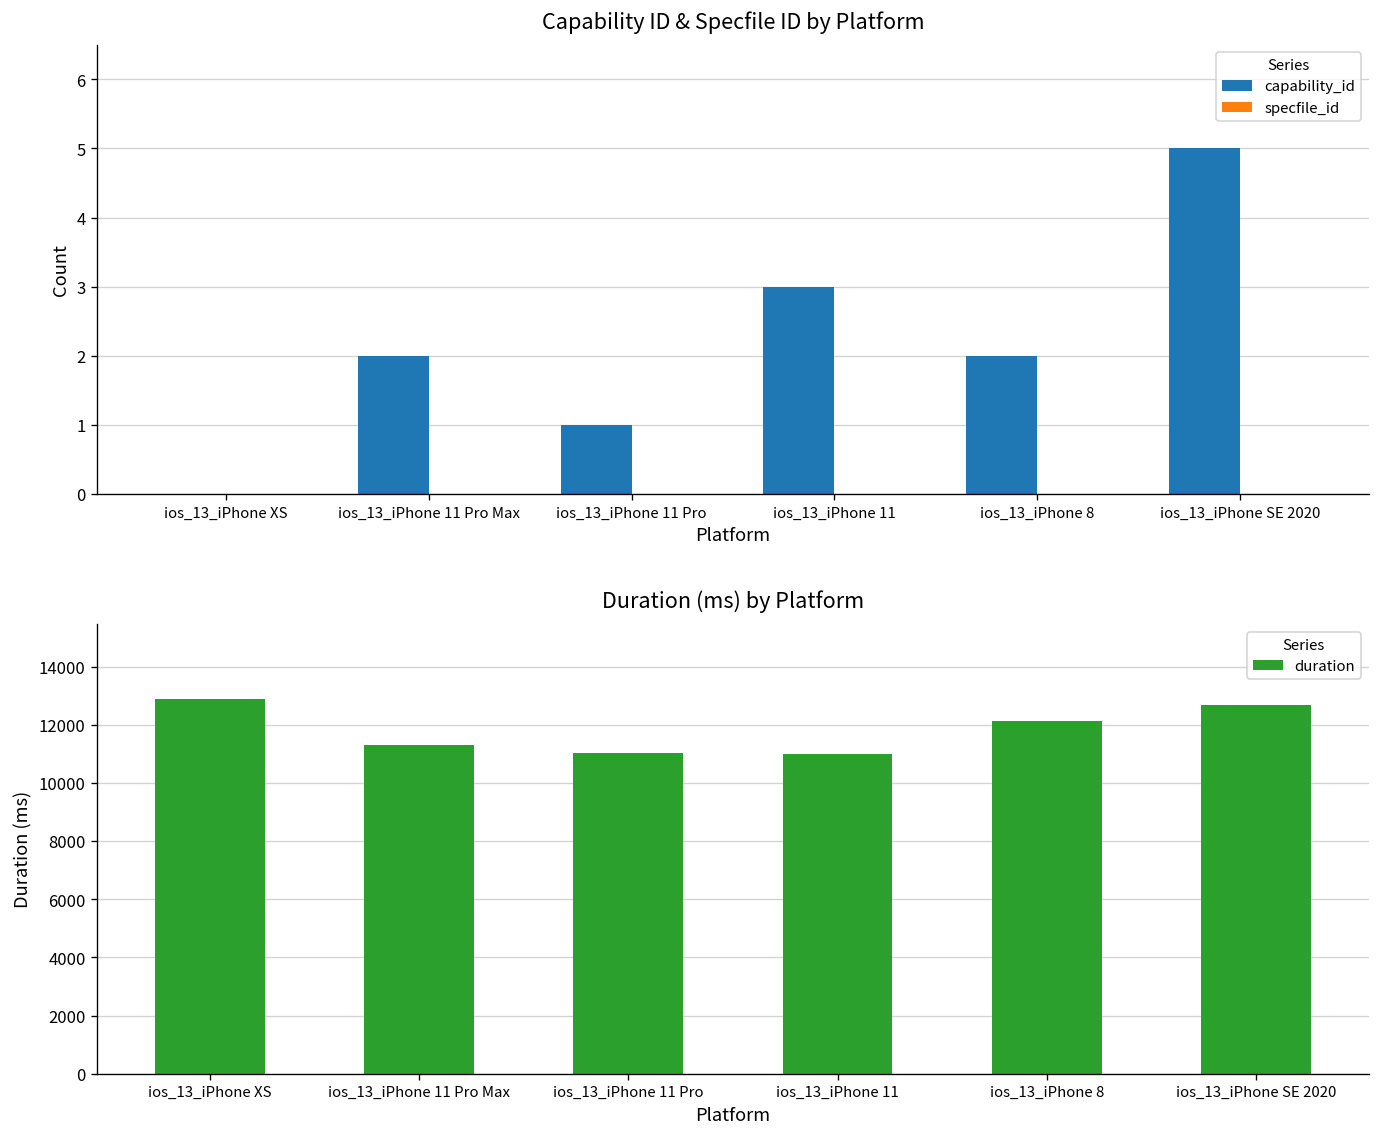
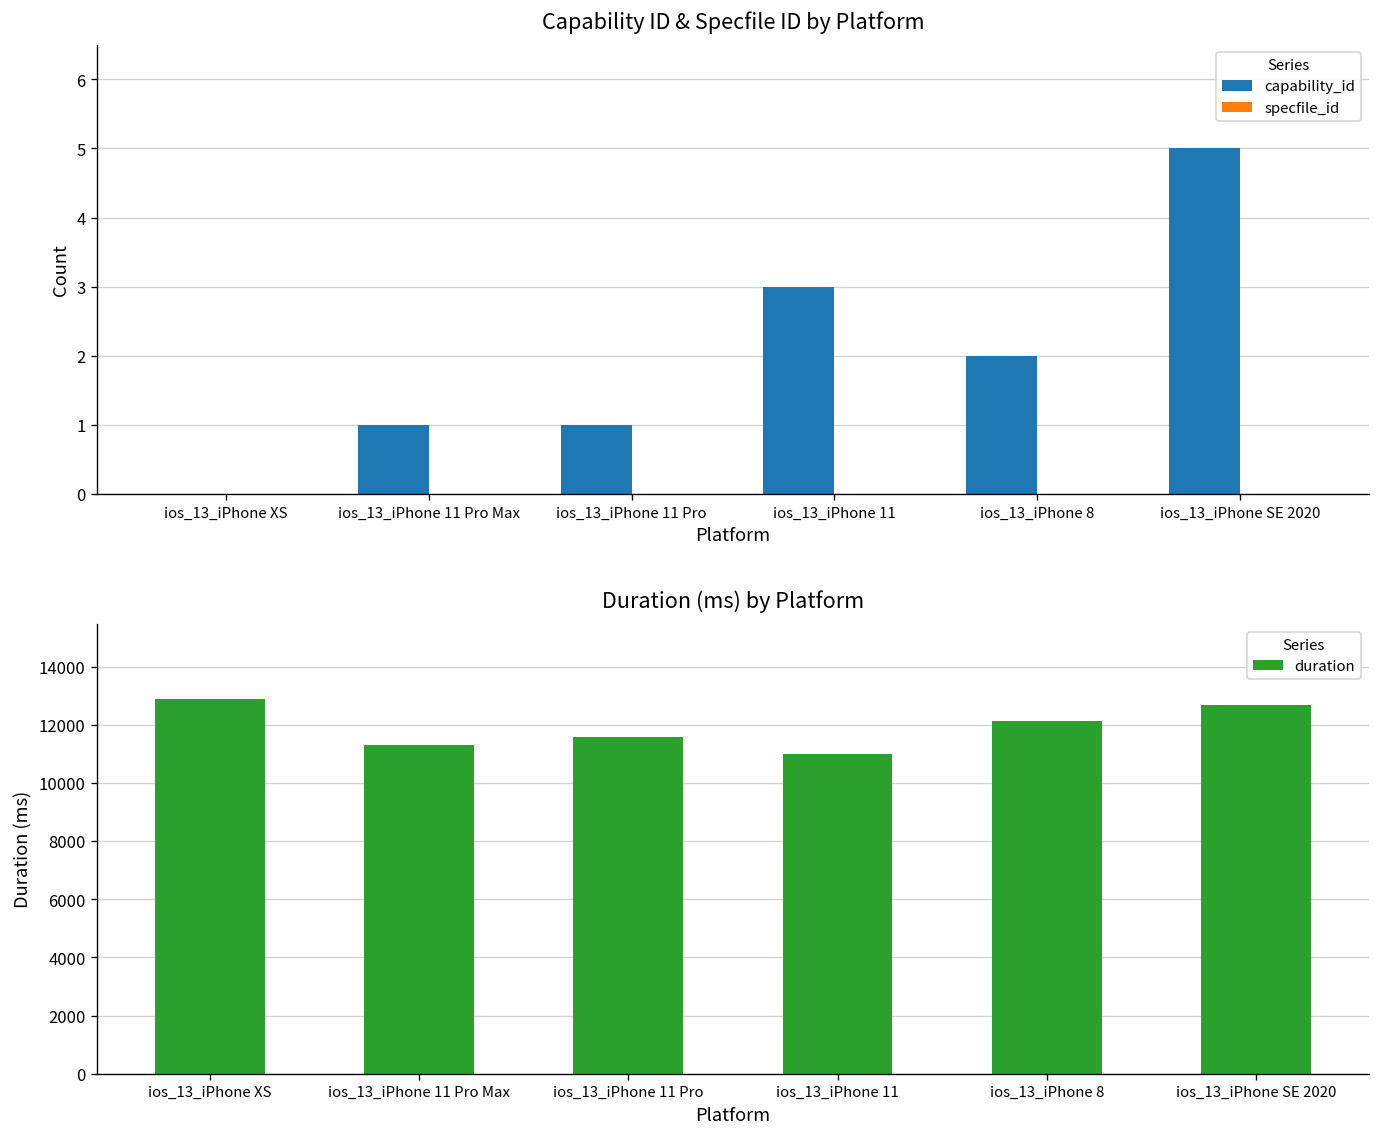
  {
    "Capability ID & Specfile ID by Platform": {
      "capability_id": {
        "ios_13_iPhone XS": 0,
-       "ios_13_iPhone 11 Pro Max": 2,
+       "ios_13_iPhone 11 Pro Max": 1,
        "ios_13_iPhone 11 Pro": 1,
        "ios_13_iPhone 11": 3,
        "ios_13_iPhone 8": 2,
        "ios_13_iPhone SE 2020": 5
      },
      "specfile_id": {
        "ios_13_iPhone XS": 0,
        "ios_13_iPhone 11 Pro Max": 0,
        "ios_13_iPhone 11 Pro": 0,
        "ios_13_iPhone 11": 0,
        "ios_13_iPhone 8": 0,
        "ios_13_iPhone SE 2020": 0
      }
    },
    "Duration (ms) by Platform": {
      "ios_13_iPhone XS": 12900,
      "ios_13_iPhone 11 Pro Max": 11300,
-     "ios_13_iPhone 11 Pro": 11000,
+     "ios_13_iPhone 11 Pro": 11600,
      "ios_13_iPhone 11": 11000,
      "ios_13_iPhone 8": 12100,
      "ios_13_iPhone SE 2020": 12700
    }
  }
